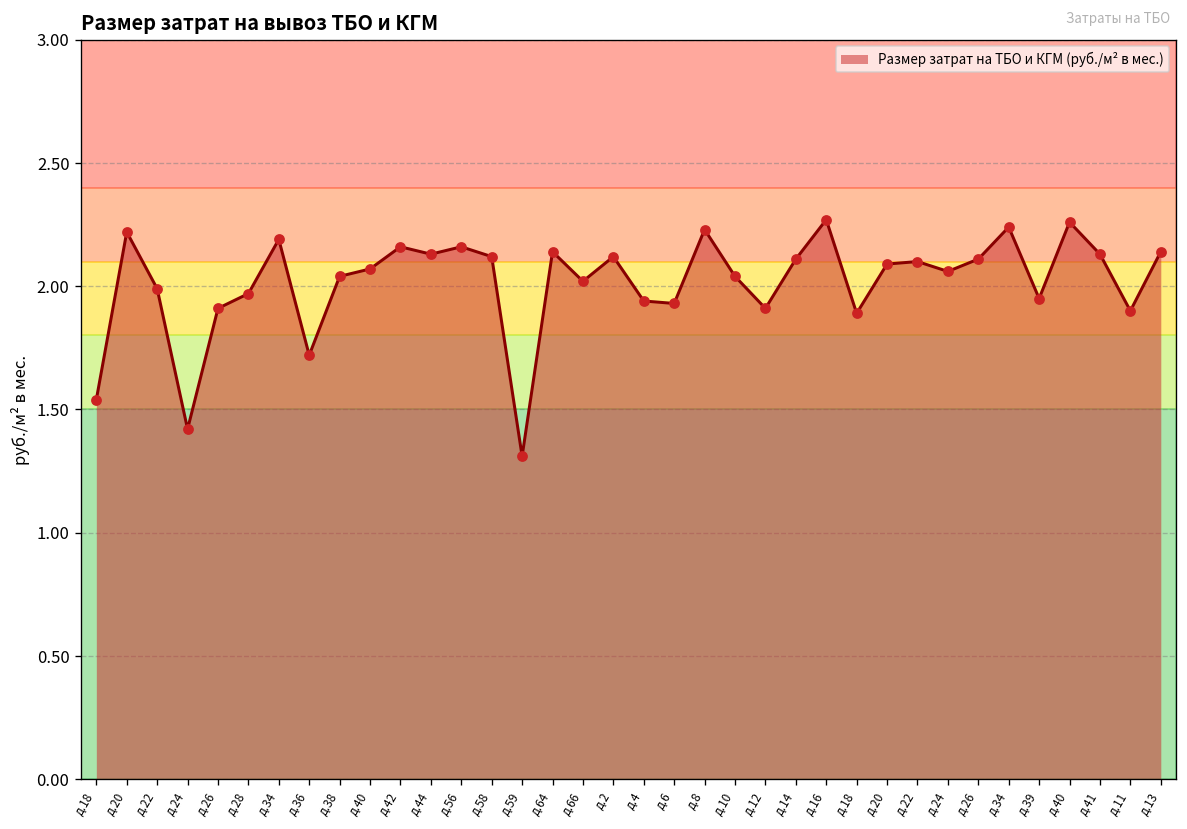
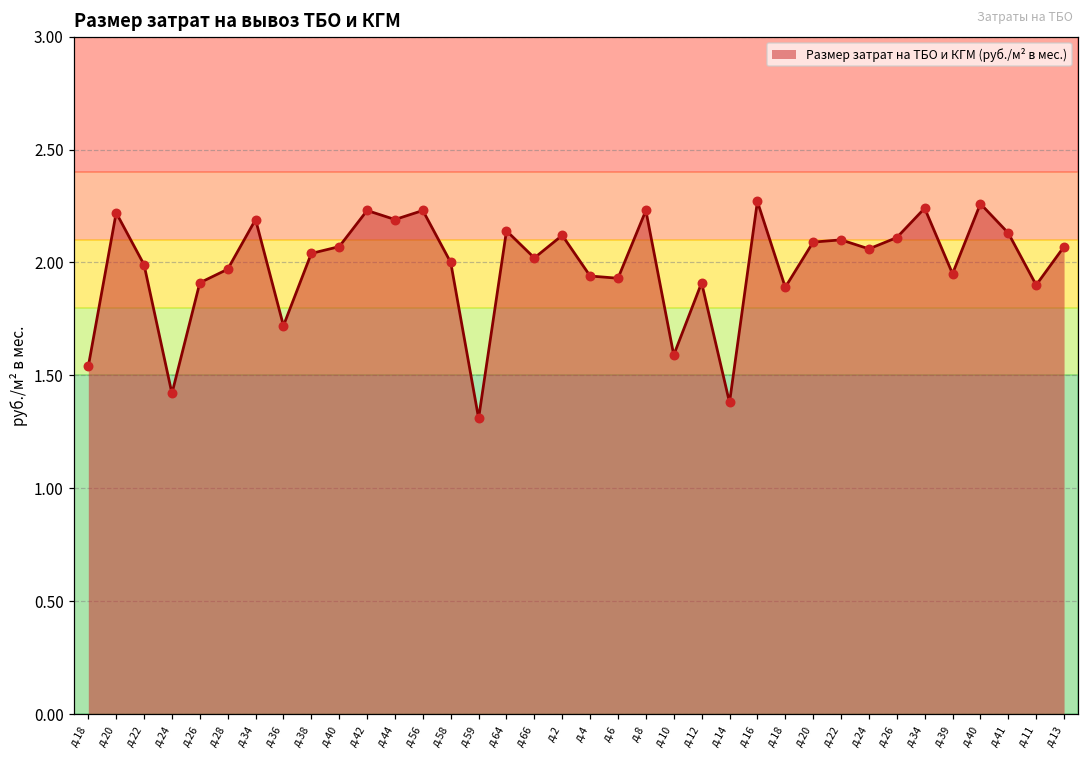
  {
    "д.28": 1.97,
    "д.36": 1.72,
    "д.38": 2.04,
-   "д.42": 2.16,
-   "д.44": 2.13,
-   "д.56": 2.16,
-   "д.58": 2.12,
+   "д.42": 2.23,
+   "д.44": 2.19,
+   "д.56": 2.23,
+   "д.58": 2.00,
    "д.59": 1.31,
    "д.64": 2.14,
    "д.66": 2.02,
    "д.2": 2.12,
    "д.4": 1.94,
    "д.6": 1.93,
    "д.8": 2.23,
-   "д.10": 2.04,
+   "д.10": 1.59,
    "д.12": 1.91,
-   "д.14": 2.11,
+   "д.14": 1.38,
    "д.16": 2.27,
    "д.39": 1.95,
    "д.41": 2.13,
    "д.11": 1.90,
-   "д.13": 2.14
+   "д.13": 2.07
  }
